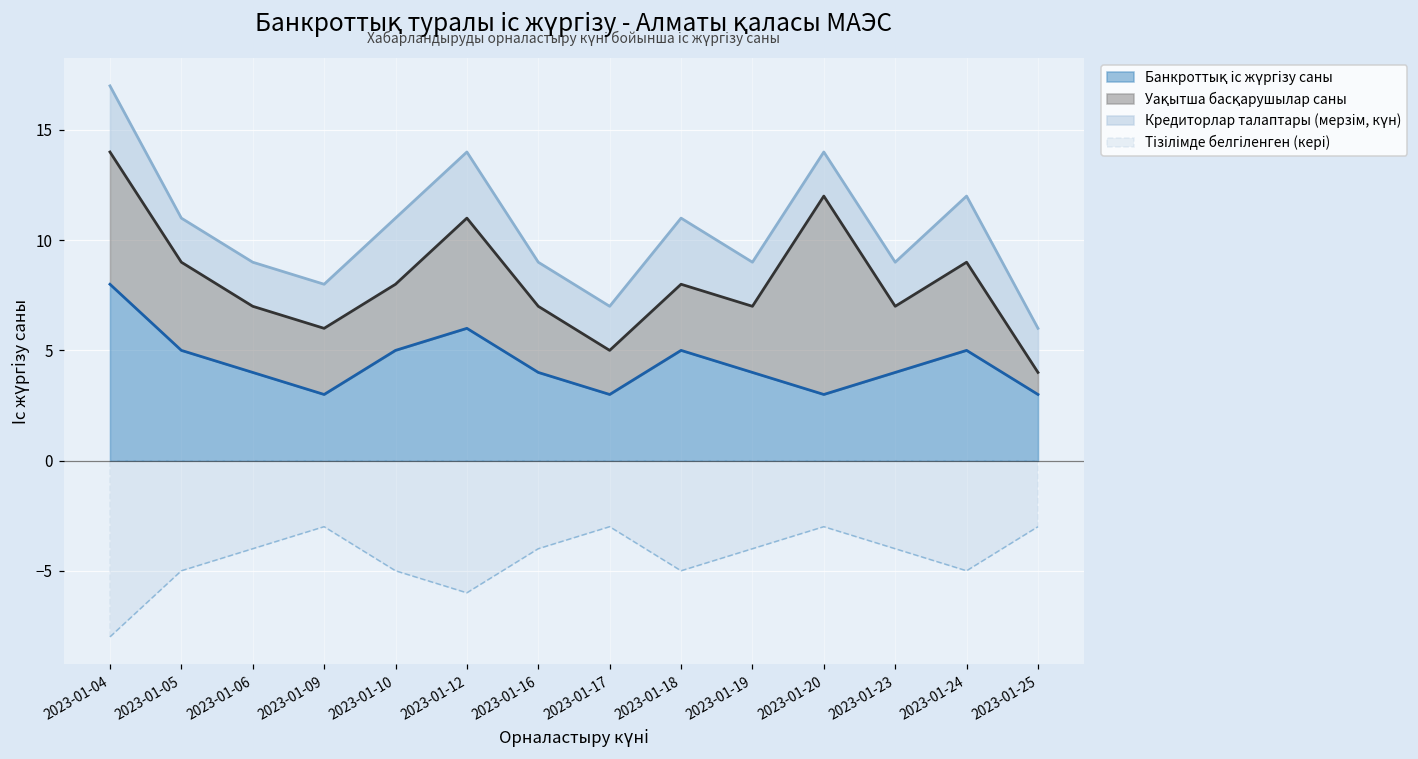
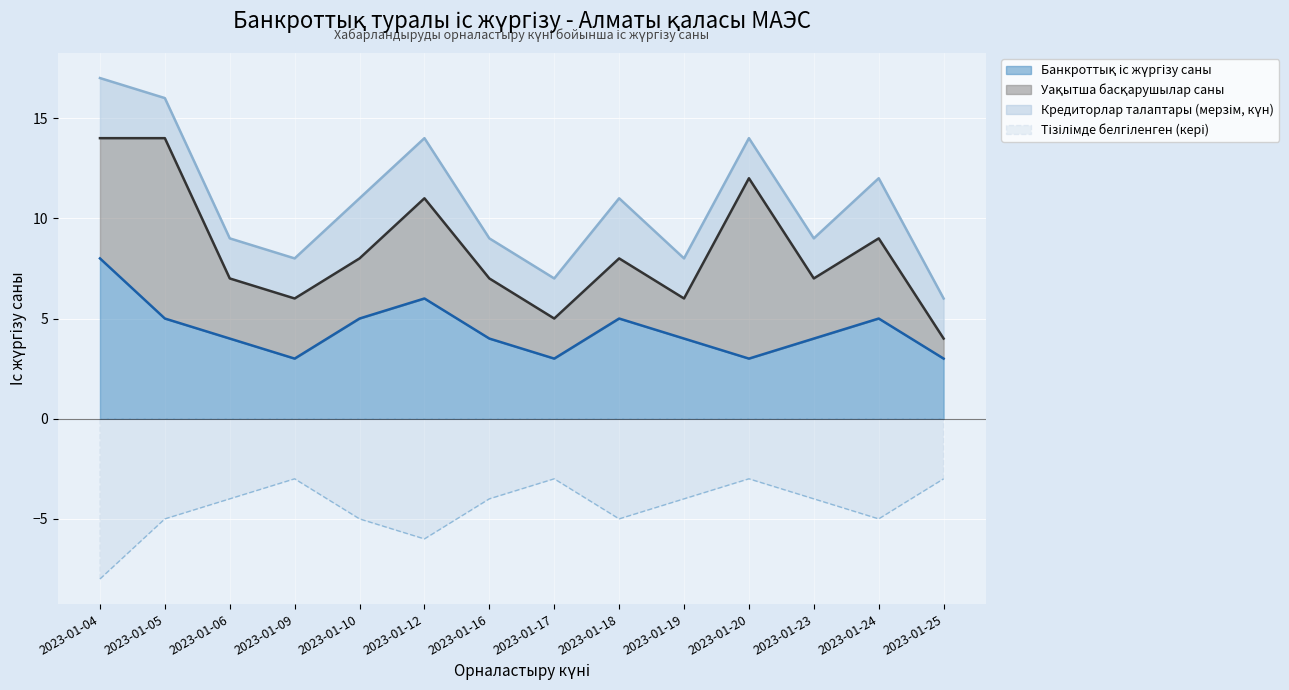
  {
    "Уақытша басқарушылар саны": {
      "2023-01-04": 6,
-     "2023-01-05": 4,
+     "2023-01-05": 9,
      "2023-01-06": 3,
      "2023-01-09": 3,
      "2023-01-10": 3,
      "2023-01-12": 5,
      "2023-01-16": 3,
      "2023-01-17": 2,
      "2023-01-18": 3,
-     "2023-01-19": 3,
+     "2023-01-19": 2,
      "2023-01-20": 9,
      "2023-01-23": 3,
      "2023-01-24": 4,
      "2023-01-25": 1
    }
  }
